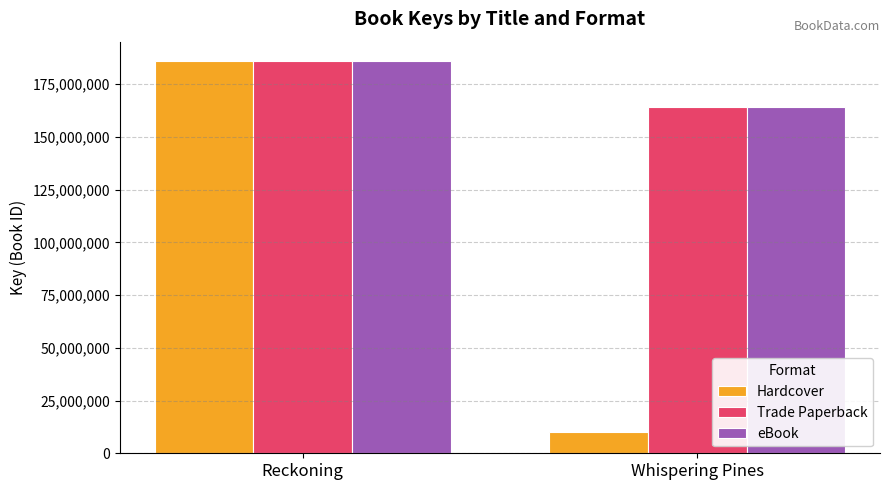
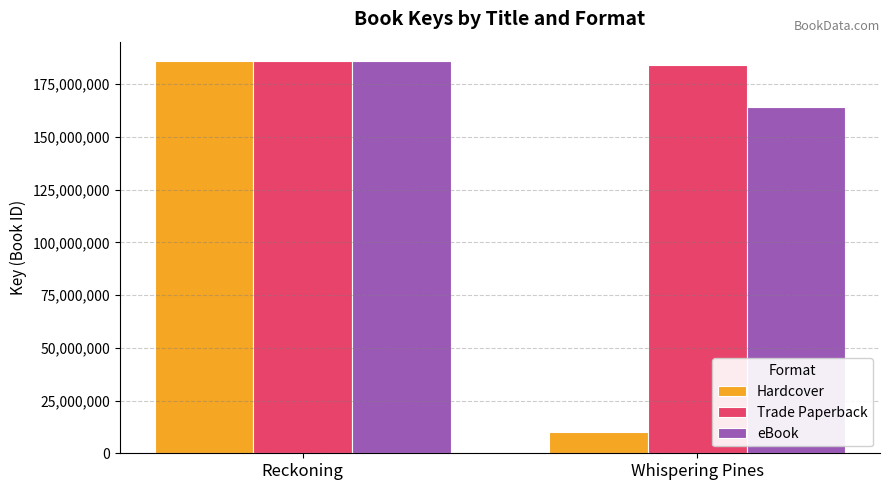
  {
    "Hardcover": {
      "Reckoning": "186,000,000",
      "Whispering Pines": "10,000,000"
    },
    "Trade Paperback": {
      "Reckoning": "186,000,000",
-     "Whispering Pines": "164,000,000"
+     "Whispering Pines": "184,000,000"
    },
    "eBook": {
      "Reckoning": "186,000,000",
      "Whispering Pines": "164,000,000"
    }
  }
